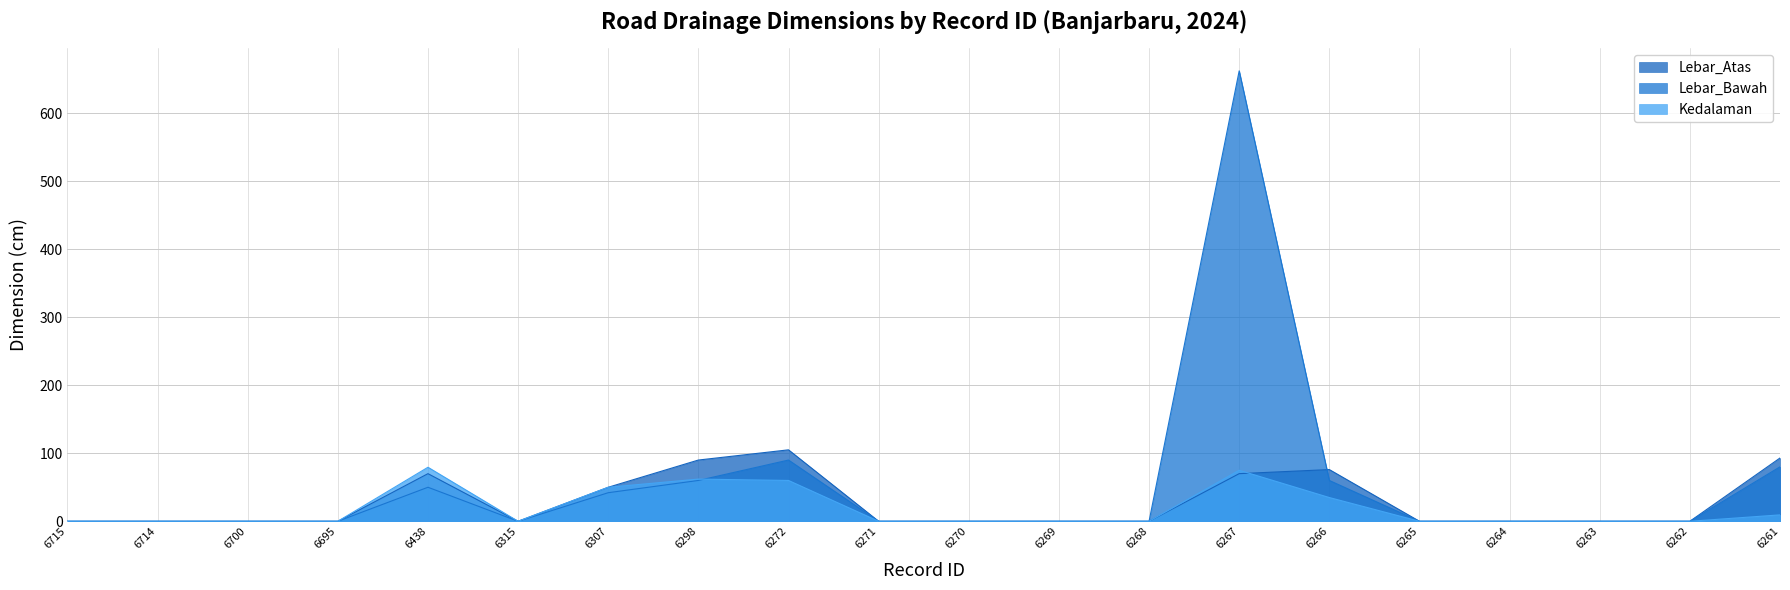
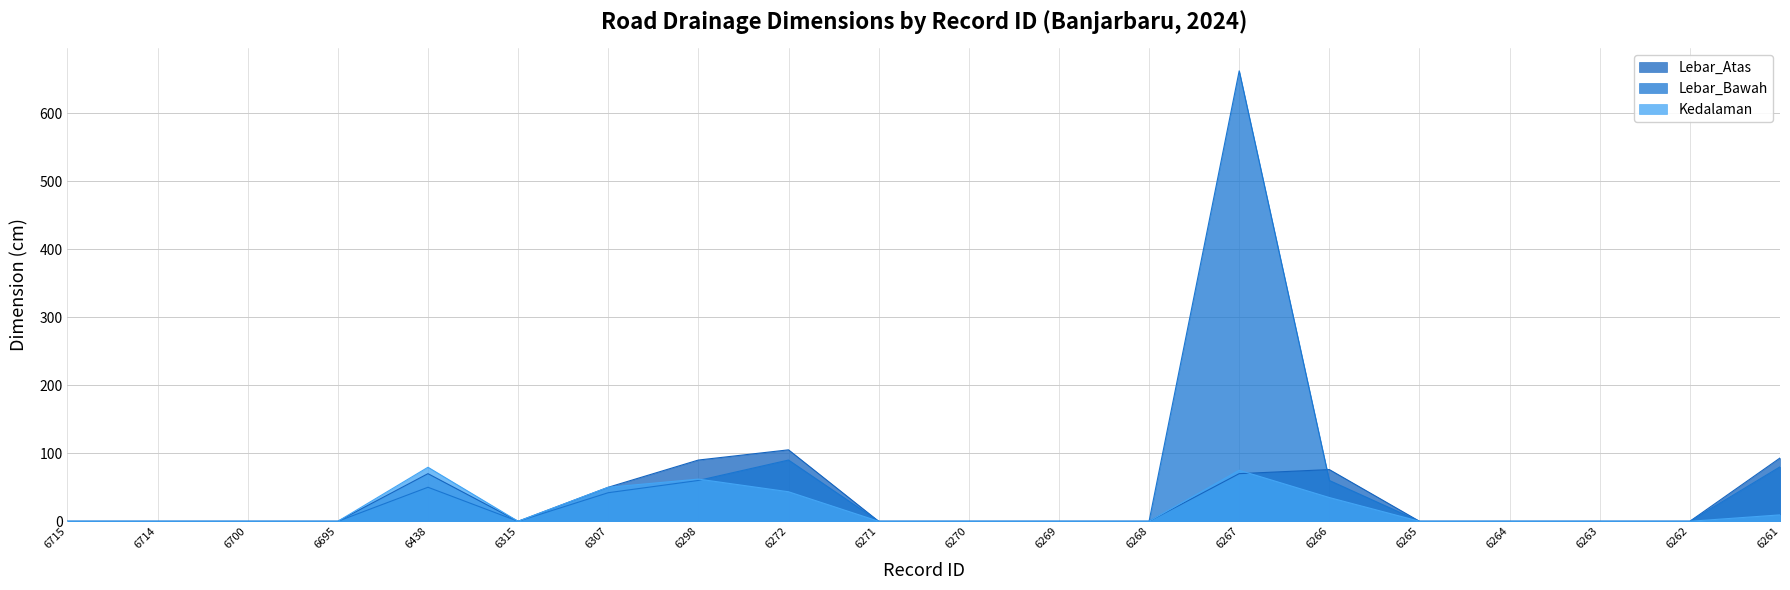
  {
    "Kedalaman": {
      "6438": 80,
-     "6272": 60,
+     "6272": 40,
      "6267": 80,
      "6266": 30,
      "6261": 10
    }
  }
